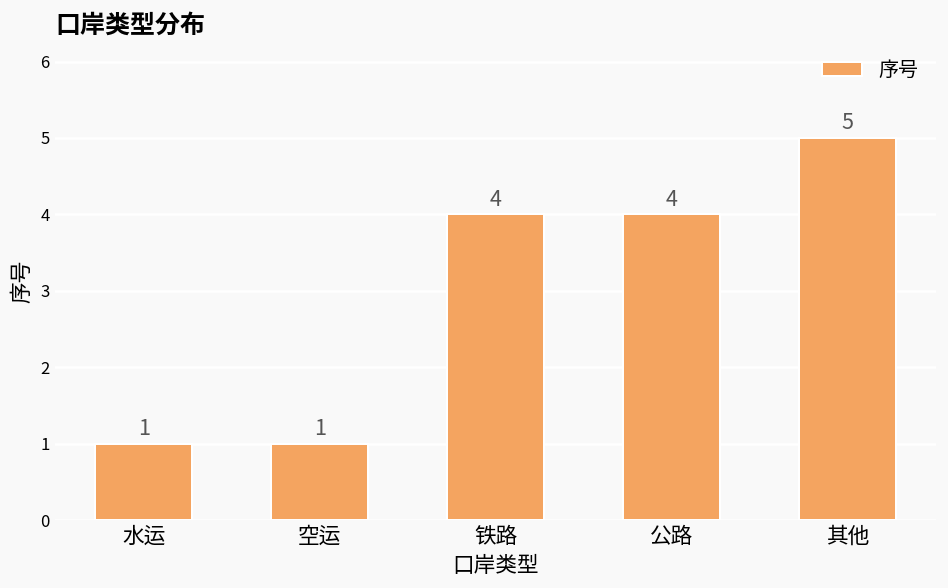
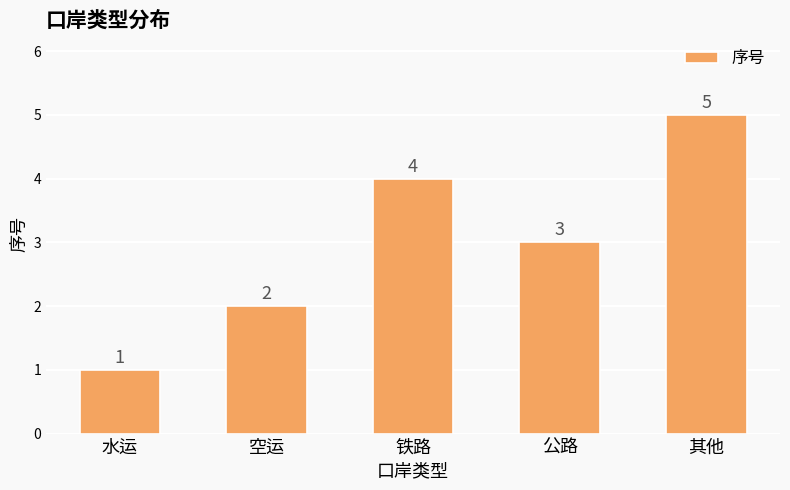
  {
    "水运": 1,
-   "空运": 1,
+   "空运": 2,
    "铁路": 4,
-   "公路": 4,
+   "公路": 3,
    "其他": 5
  }
